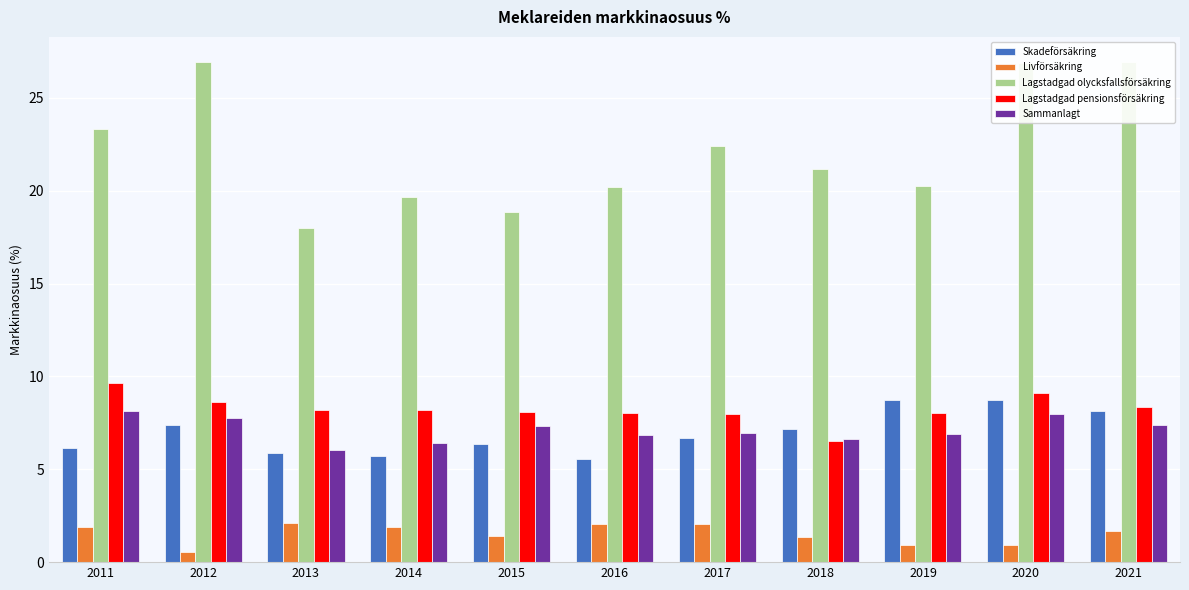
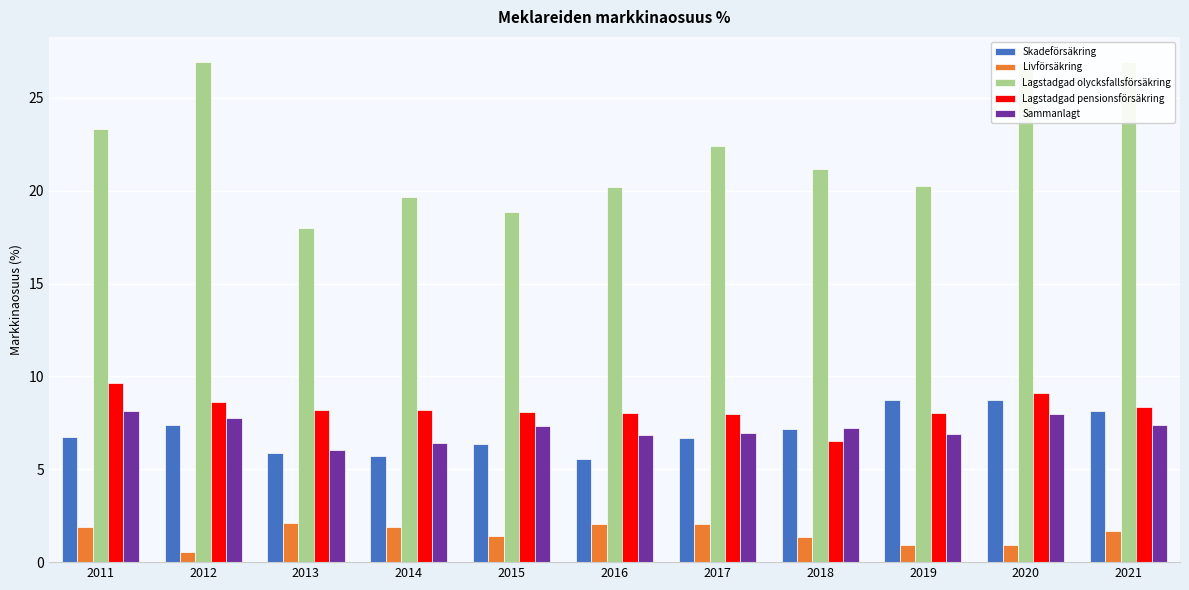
  {
    "Skadeförsäkring": {
-     "2011": 6.2,
+     "2011": 6.7,
      "2012": 7.4,
      "2013": 5.9,
      "2014": 5.7,
      "2015": 6.4,
      "2016": 5.5,
      "2017": 6.7,
      "2018": 7.2,
      "2019": 8.8,
      "2020": 8.7,
      "2021": 8.2
    },
    "Livförsäkring": {
      "2011": 1.9,
      "2012": 0.6,
      "2013": 2.1,
      "2014": 1.9,
      "2015": 1.4,
      "2016": 2.0,
      "2017": 2.1,
      "2018": 1.3,
      "2019": 0.9,
      "2020": 0.9,
      "2021": 1.7
    },
    "Lagstadgad olycksfallsförsäkring": {
      "2011": 23.3,
      "2012": 26.9,
      "2013": 18.0,
      "2014": 19.7,
      "2015": 18.8,
      "2016": 20.2,
      "2017": 22.4,
      "2018": 21.2,
      "2019": 20.3
    },
    "Lagstadgad pensionsförsäkring": {
      "2011": 9.7,
      "2012": 8.6,
      "2013": 8.2,
      "2014": 8.2,
      "2015": 8.1,
      "2016": 8.0,
      "2017": 8.0,
      "2018": 6.5,
      "2019": 8.0,
      "2020": 9.1,
      "2021": 8.3
    },
    "Sammanlagt": {
      "2011": 8.2,
      "2012": 7.8,
      "2013": 6.0,
      "2014": 6.4,
      "2015": 7.3,
      "2016": 6.9,
      "2017": 6.9,
-     "2018": 6.6,
+     "2018": 7.2,
      "2019": 6.9,
      "2020": 8.0,
      "2021": 7.4
    }
  }
